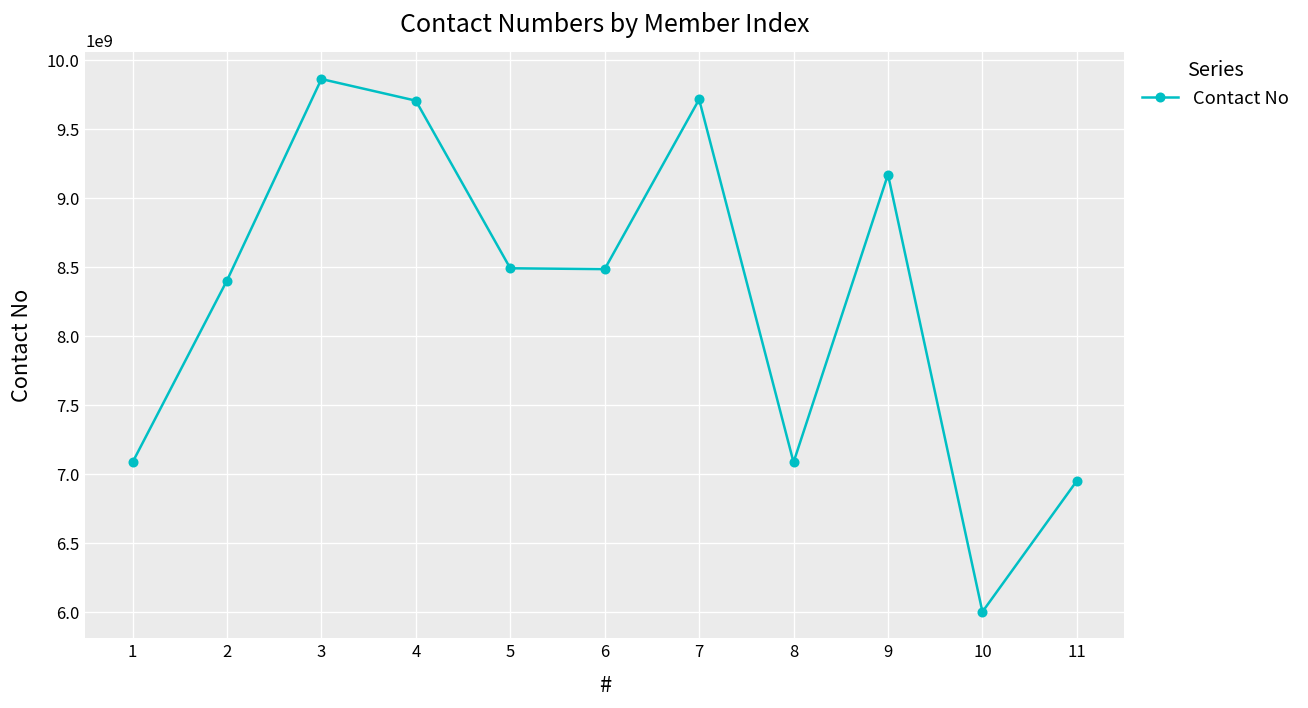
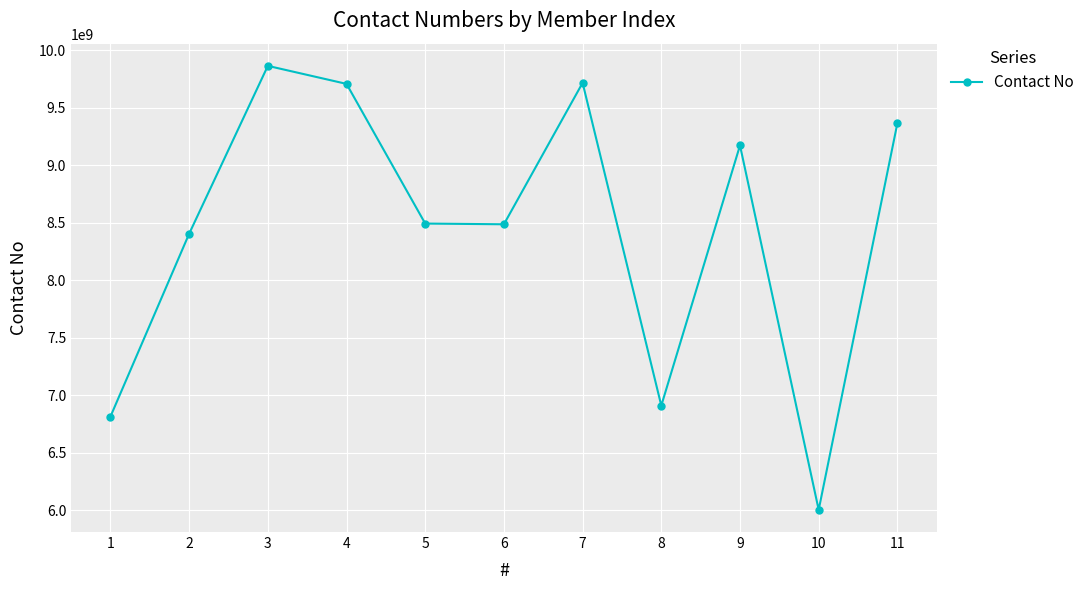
  {
-   "1": 7090000000,
+   "1": 6810000000,
    "2": 8400000000,
    "3": 9860000000,
    "4": 9710000000,
    "5": 8490000000,
    "6": 8490000000,
    "7": 9720000000,
-   "8": 7090000000,
+   "8": 6910000000,
    "9": 9170000000,
    "10": 6000000000,
-   "11": 6950000000
+   "11": 9370000000
  }
